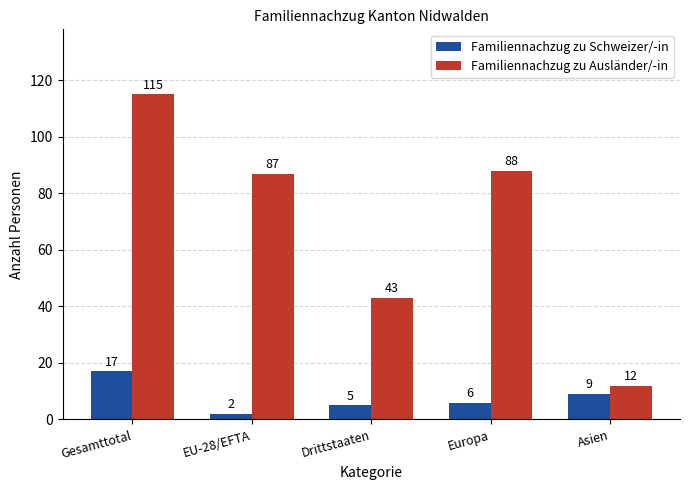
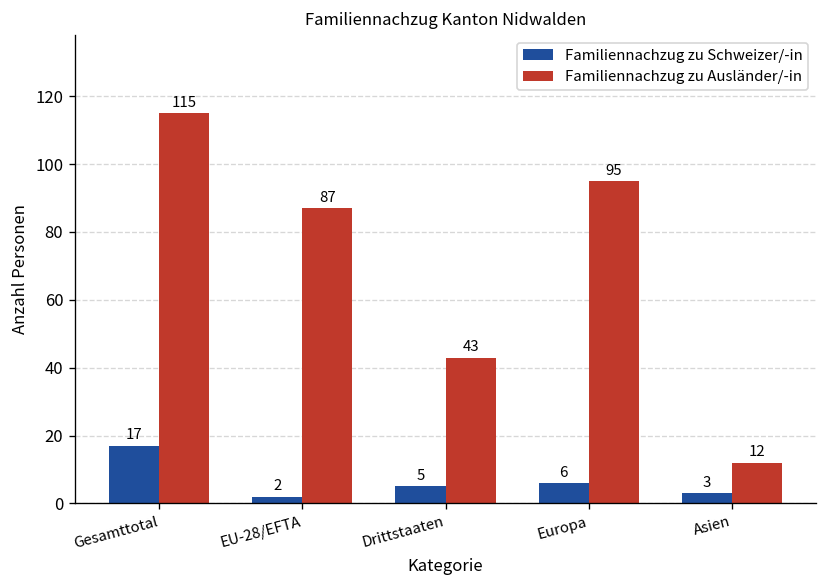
  {
    "Familiennachzug zu Schweizer/-in": {
      "Gesamttotal": 17,
      "EU-28/EFTA": 2,
      "Drittstaaten": 5,
      "Europa": 6,
-     "Asien": 9
+     "Asien": 3
    },
    "Familiennachzug zu Ausländer/-in": {
      "Gesamttotal": 115,
      "EU-28/EFTA": 87,
      "Drittstaaten": 43,
-     "Europa": 88,
+     "Europa": 95,
      "Asien": 12
    }
  }
